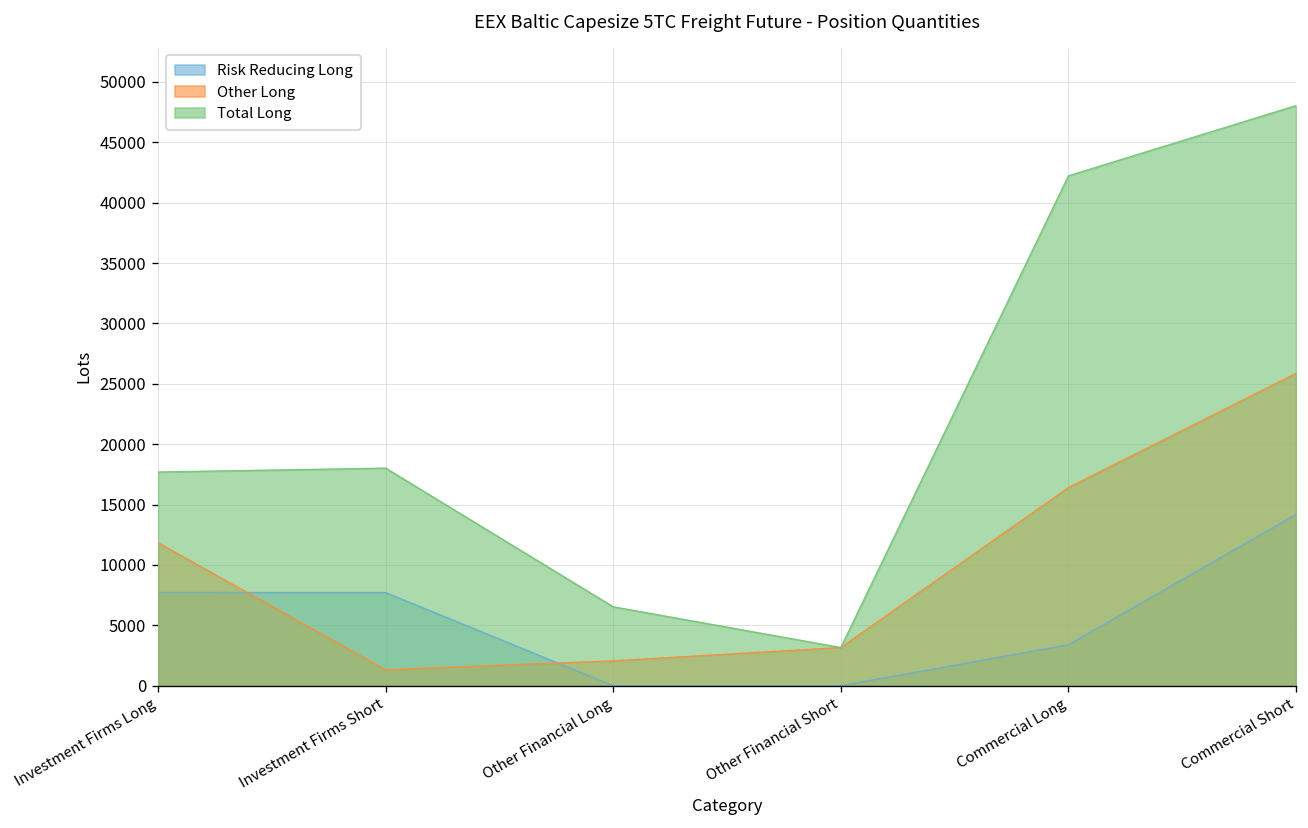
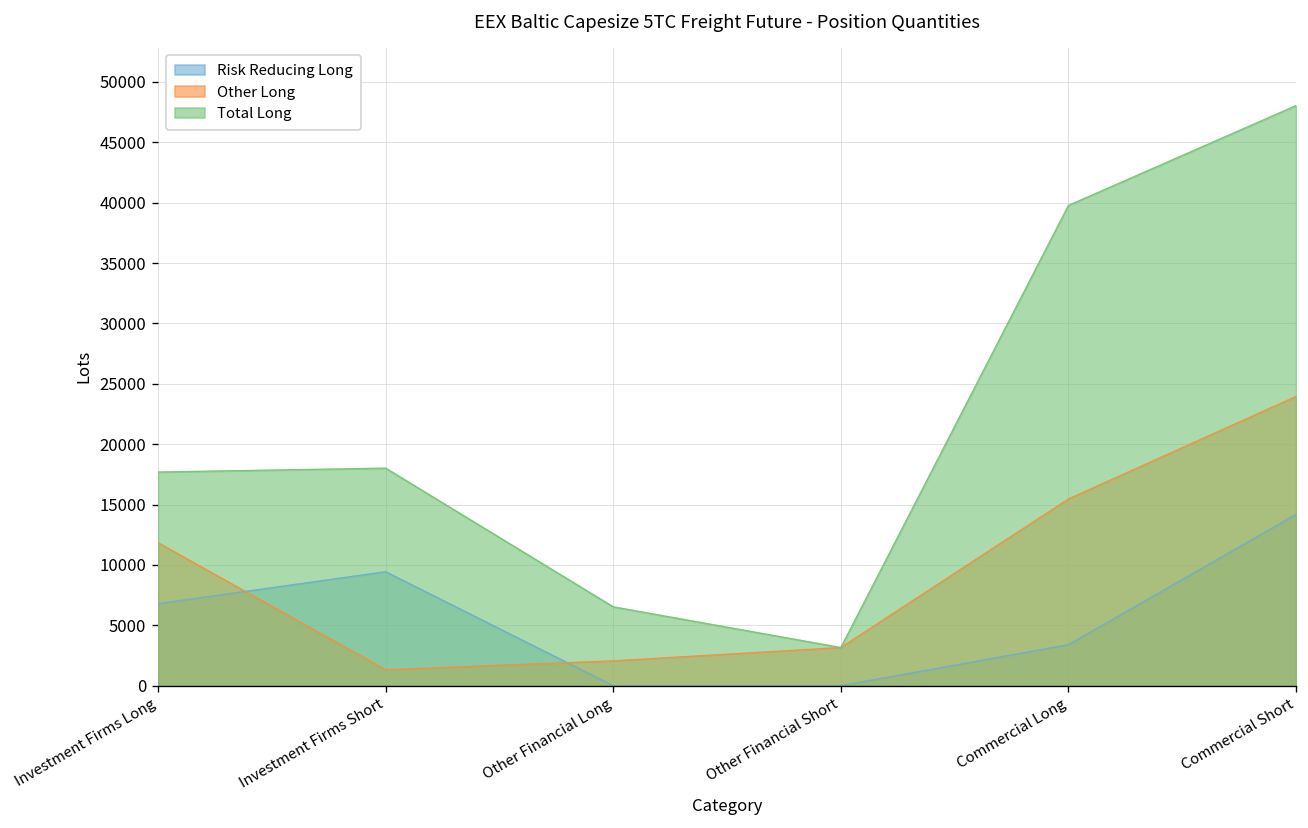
  {
    "Risk Reducing Long": {
-     "Investment Firms Long": 7700,
-     "Investment Firms Short": 7700,
+     "Investment Firms Long": 6800,
+     "Investment Firms Short": 9400,
      "Other Financial Long": 0,
      "Other Financial Short": 0,
      "Commercial Long": 3400,
      "Commercial Short": 14200
    },
    "Other Long": {
      "Investment Firms Long": 11800,
      "Investment Firms Short": 1300,
      "Other Financial Long": 2100,
-     "Commercial Long": 16400,
-     "Commercial Short": 25900
+     "Commercial Long": 15500,
+     "Commercial Short": 24000
    },
    "Total Long": {
      "Investment Firms Long": 17700,
      "Investment Firms Short": 18000,
      "Other Financial Long": 6500,
-     "Commercial Long": 42200,
+     "Commercial Long": 39800,
      "Commercial Short": 48000
    }
  }
